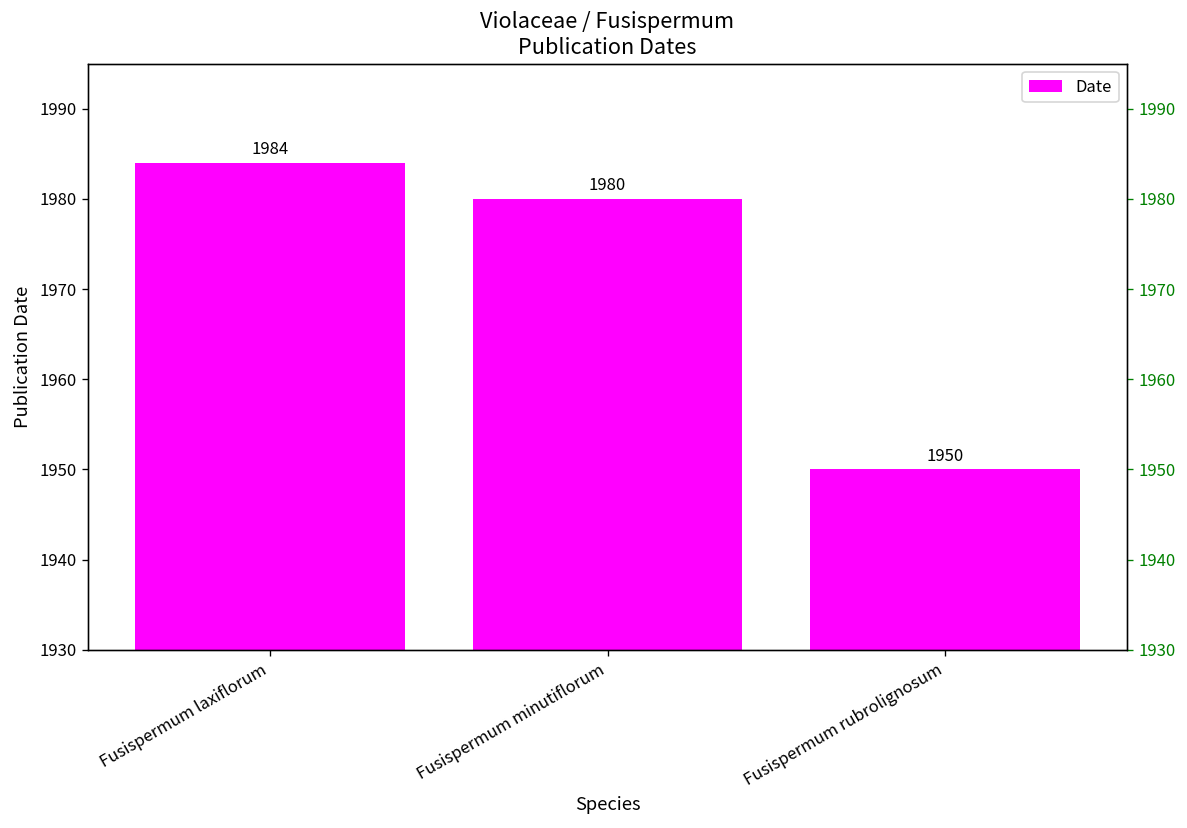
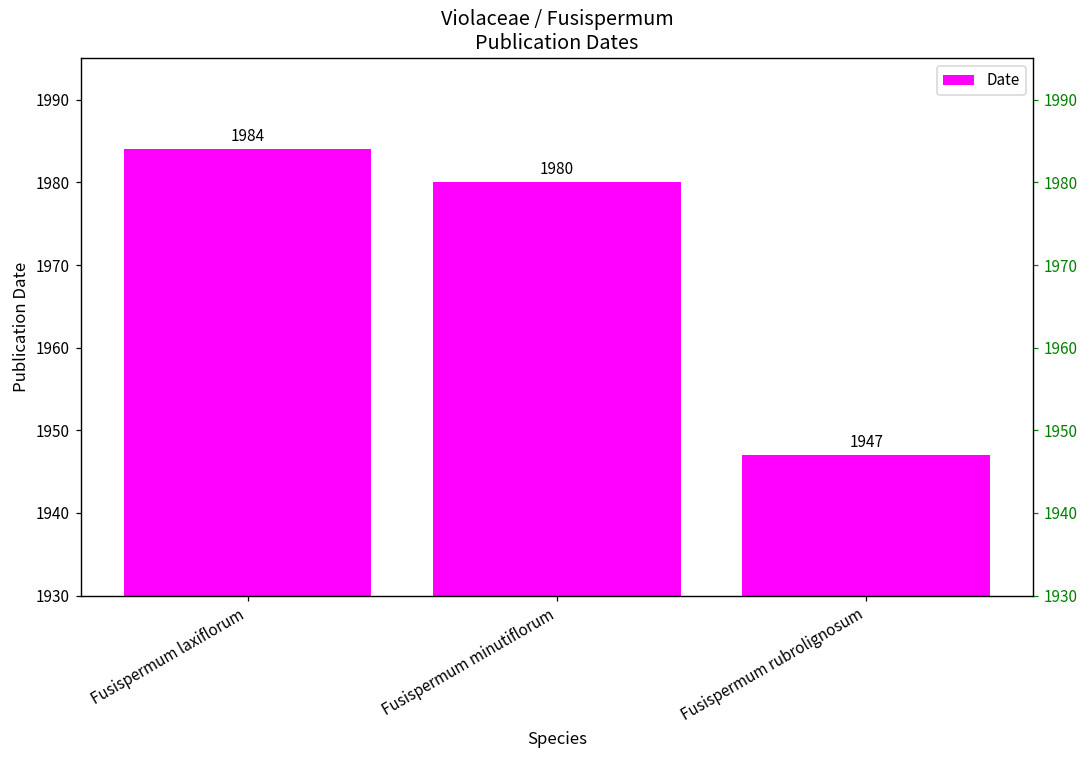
  {
    "Fusispermum laxiflorum": 1984,
    "Fusispermum minutiflorum": 1980,
-   "Fusispermum rubrolignosum": 1950
+   "Fusispermum rubrolignosum": 1947
  }
